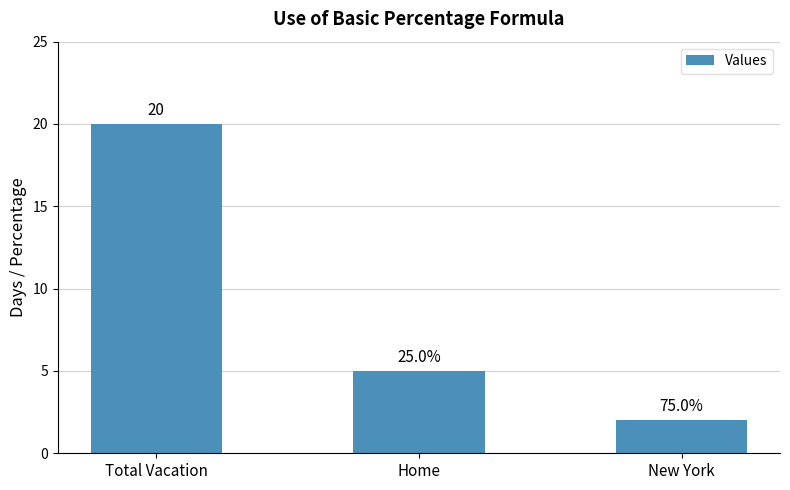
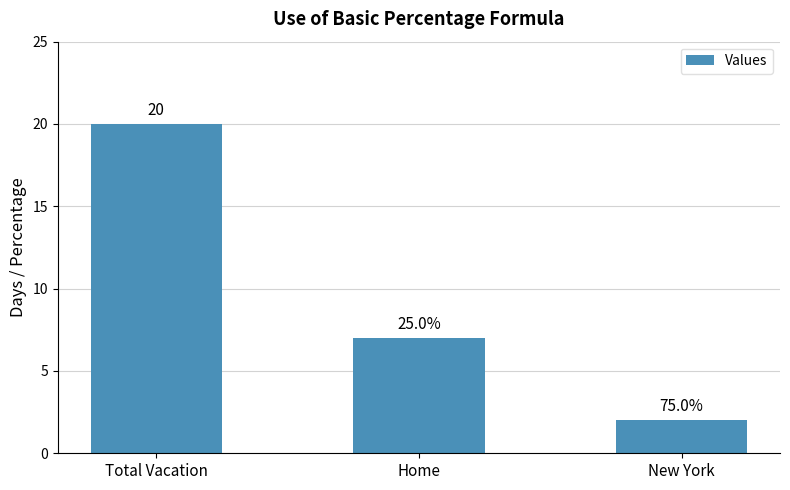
  {
-   "Home": 5
+   "Home": 7
  }
